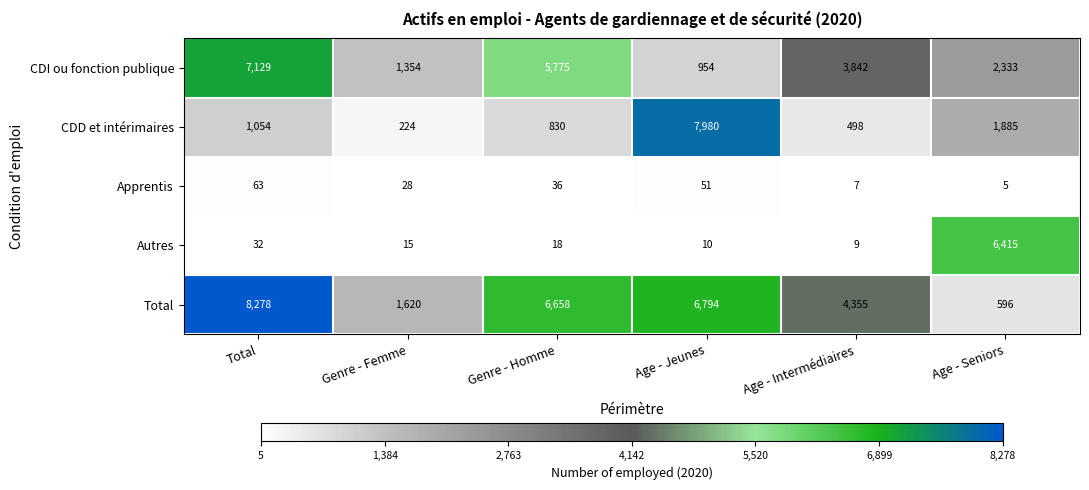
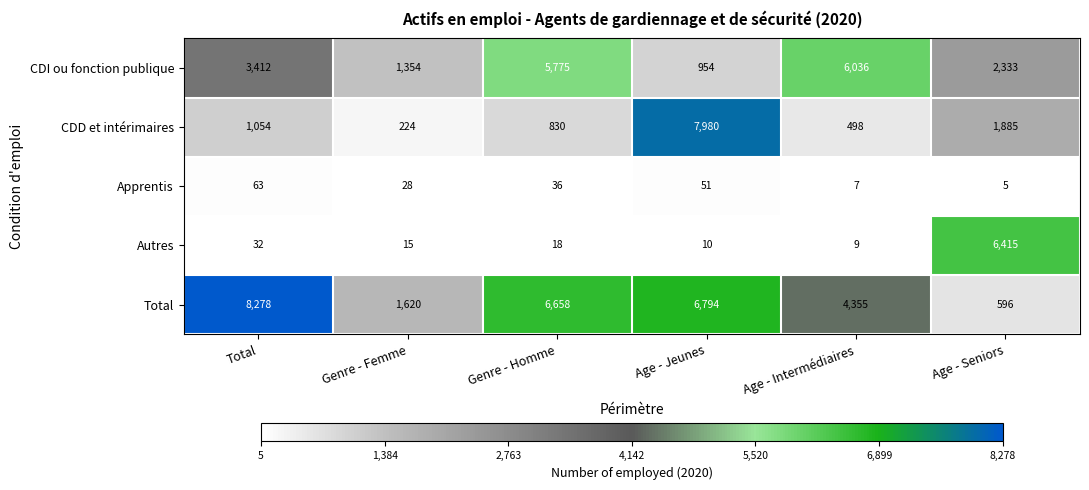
  {
    "CDI ou fonction publique": {
-     "Total": "7,129",
+     "Total": "3,412",
      "Genre - Femme": "1,354",
      "Genre - Homme": "5,775",
      "Age - Jeunes": "954",
-     "Age - Intermédiaires": "3,842",
+     "Age - Intermédiaires": "6,036",
      "Age - Seniors": "2,333"
    },
    "CDD et intérimaires": {
      "Total": "1,054",
      "Genre - Femme": "224",
      "Genre - Homme": "830",
      "Age - Jeunes": "7,980",
      "Age - Intermédiaires": "498",
      "Age - Seniors": "1,885"
    },
    "Apprentis": {
      "Total": "63",
      "Genre - Femme": "28",
      "Genre - Homme": "36",
      "Age - Jeunes": "51",
      "Age - Intermédiaires": "7",
      "Age - Seniors": "5"
    },
    "Autres": {
      "Total": "32",
      "Genre - Femme": "15",
      "Genre - Homme": "18",
      "Age - Jeunes": "10",
      "Age - Intermédiaires": "9",
      "Age - Seniors": "6,415"
    },
    "Total": {
      "Total": "8,278",
      "Genre - Femme": "1,620",
      "Genre - Homme": "6,658",
      "Age - Jeunes": "6,794",
      "Age - Intermédiaires": "4,355",
      "Age - Seniors": "596"
    }
  }
